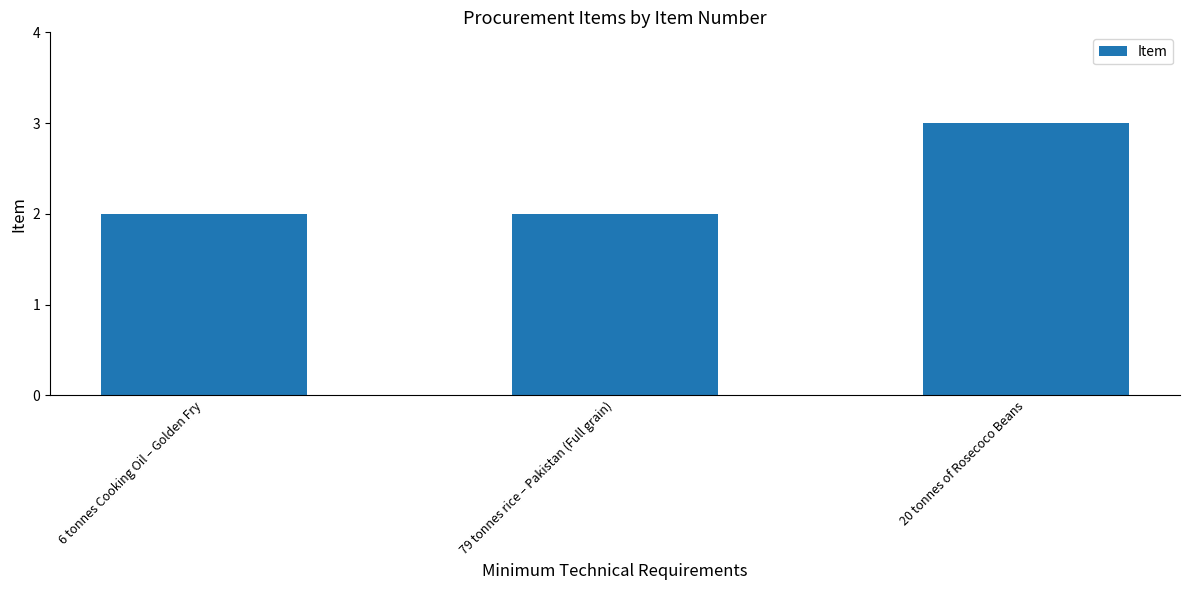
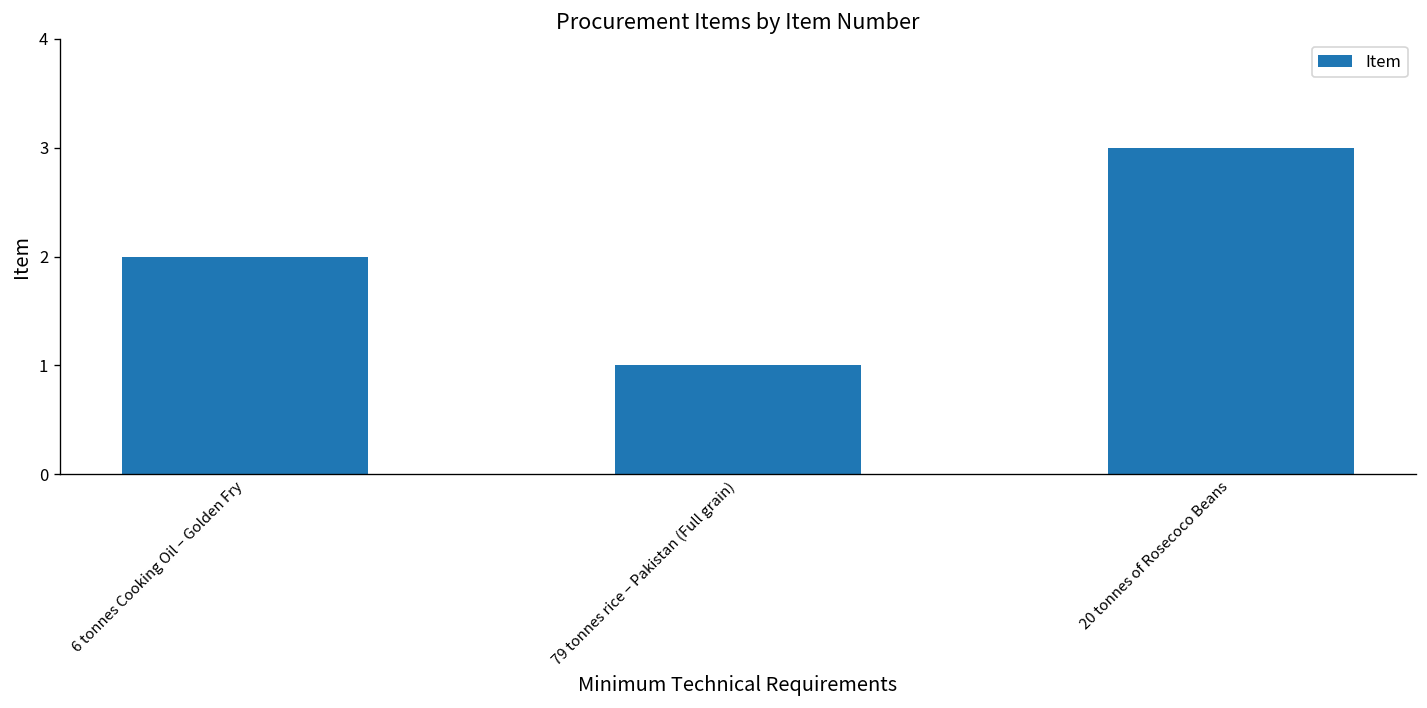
  {
    "6 tonnes Cooking Oil – Golden Fry": 2,
-   "79 tonnes rice – Pakistan (Full grain)": 2,
+   "79 tonnes rice – Pakistan (Full grain)": 1,
    "20 tonnes of Rosecoco Beans": 3
  }
